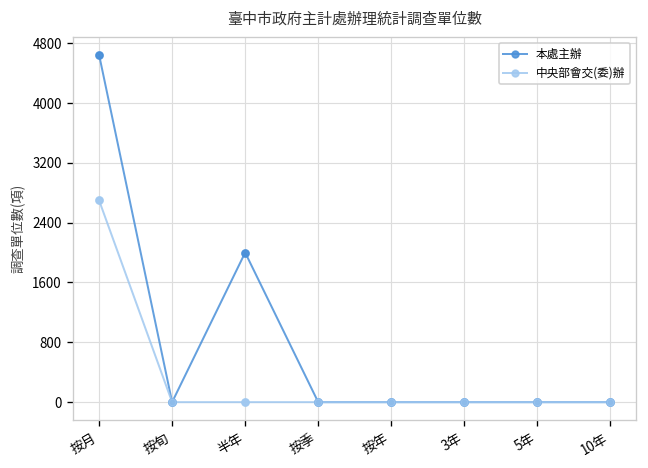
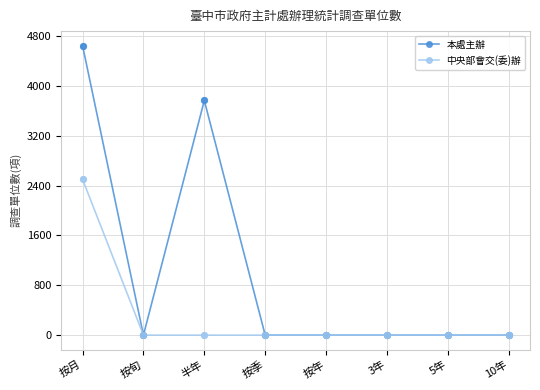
  {
    "本處主辦": {
      "按月": 4600,
-     "半年": 2000
+     "半年": 3800
    },
    "中央部會交(委)辦": {
-     "按月": 2700,
+     "按月": 2500,
      "半年": 0
    }
  }
